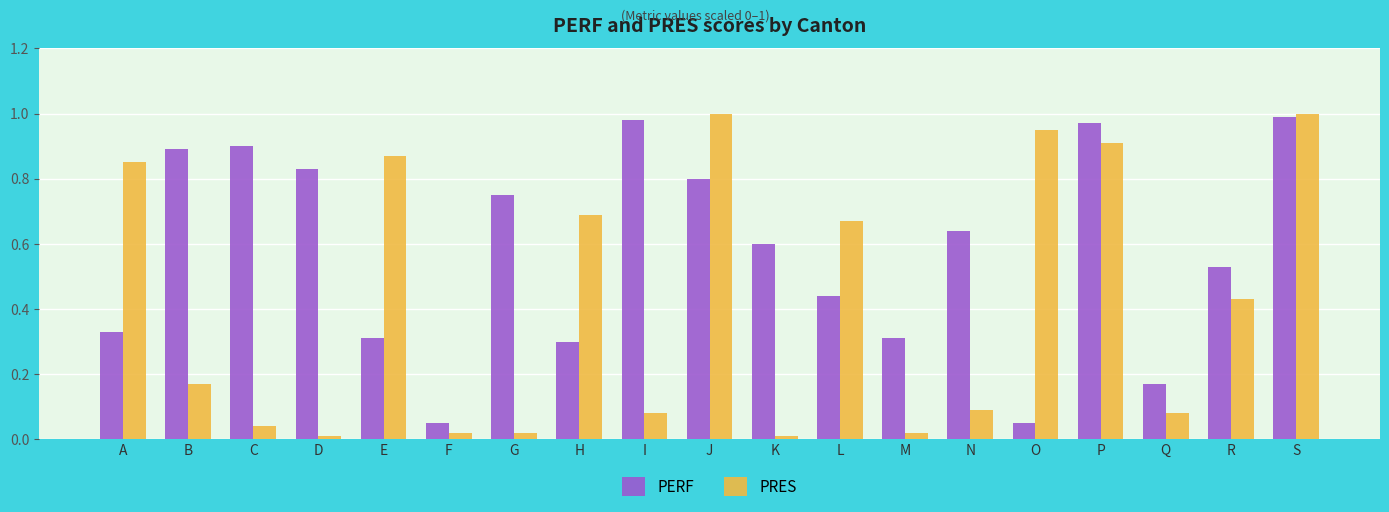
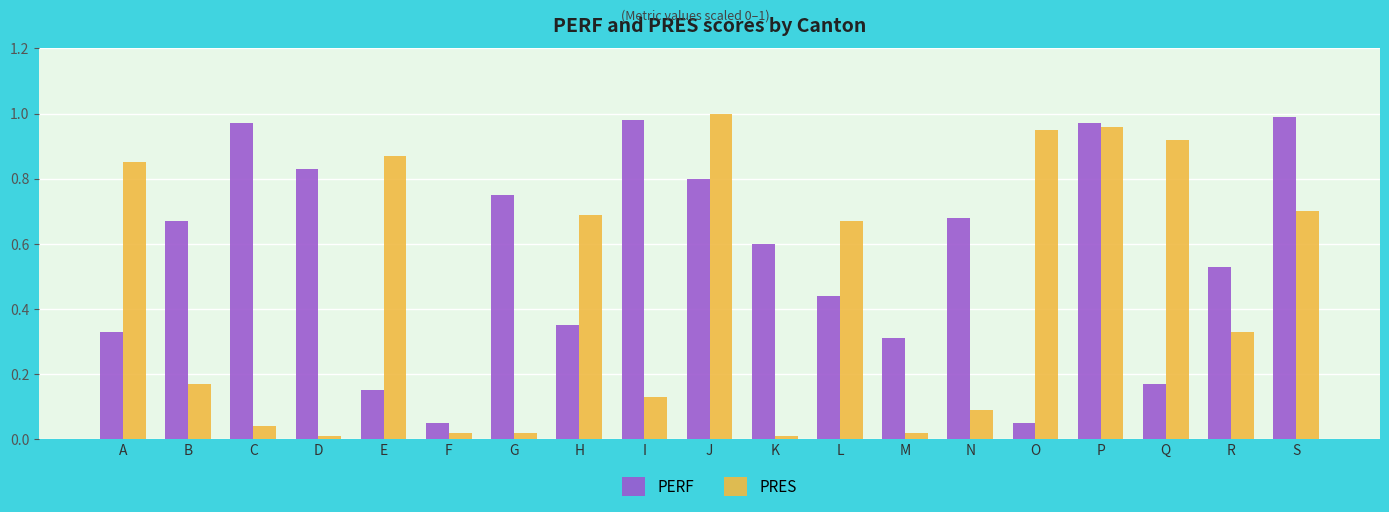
  {
    "PERF": {
      "A": 0.33,
-     "B": 0.89,
-     "C": 0.90,
+     "B": 0.67,
+     "C": 0.97,
      "D": 0.83,
-     "E": 0.31,
+     "E": 0.15,
      "F": 0.05,
      "G": 0.75,
-     "H": 0.30,
+     "H": 0.35,
      "I": 0.98,
      "J": 0.80,
      "K": 0.60,
      "L": 0.44,
      "M": 0.31,
-     "N": 0.64,
+     "N": 0.68,
      "O": 0.05,
      "P": 0.97,
      "Q": 0.17,
      "R": 0.53,
      "S": 0.99
    },
    "PRES": {
      "A": 0.85,
      "B": 0.17,
      "C": 0.04,
      "D": 0.01,
      "E": 0.87,
      "F": 0.02,
      "G": 0.02,
      "H": 0.69,
-     "I": 0.08,
+     "I": 0.13,
      "J": 1.00,
      "K": 0.01,
      "L": 0.67,
      "M": 0.02,
      "N": 0.09,
      "O": 0.95,
-     "P": 0.91,
-     "Q": 0.08,
-     "R": 0.43,
-     "S": 1.0
+     "P": 0.96,
+     "Q": 0.92,
+     "R": 0.33,
+     "S": 0.7
    }
  }
